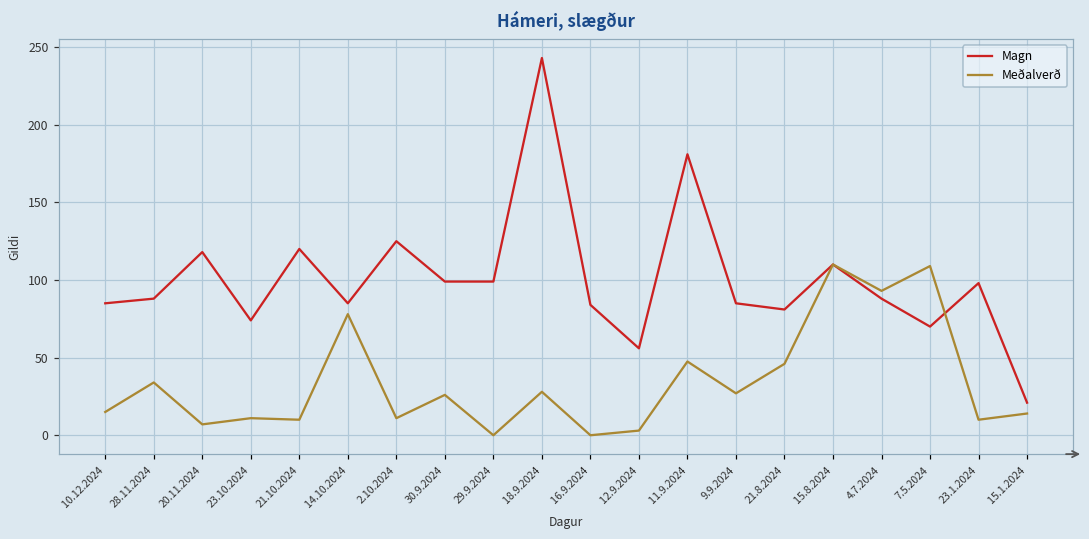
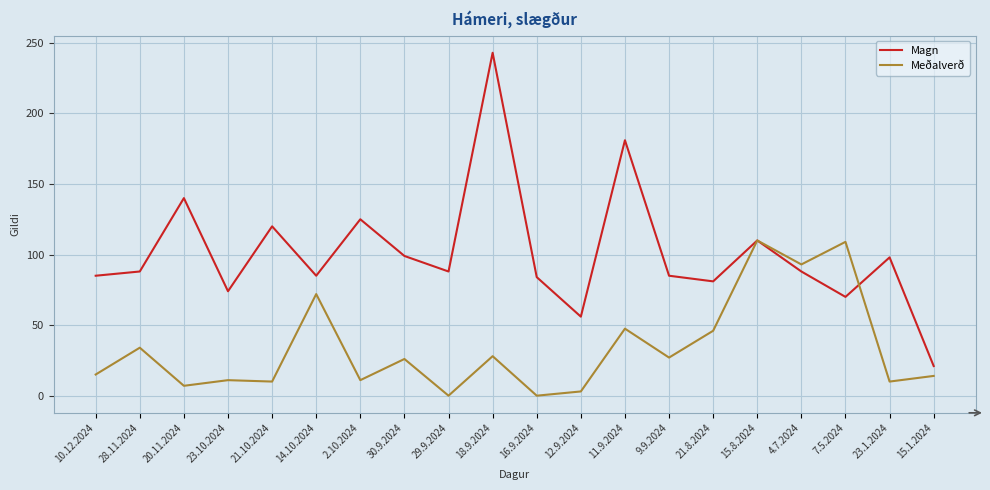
  {
    "Magn": {
      "10.12.2024": 85,
      "28.11.2024": 88,
-     "20.11.2024": 118,
+     "20.11.2024": 140,
      "23.10.2024": 74,
      "21.10.2024": 120,
      "14.10.2024": 85,
      "2.10.2024": 125,
      "30.9.2024": 99,
-     "29.9.2024": 99,
+     "29.9.2024": 88,
      "18.9.2024": 243,
      "16.9.2024": 84,
      "12.9.2024": 56,
      "11.9.2024": 181,
      "9.9.2024": 85,
      "21.8.2024": 81,
      "4.7.2024": 88,
      "7.5.2024": 70,
      "23.1.2024": 98,
      "15.1.2024": 21
    },
    "Meðalverð": {
      "10.12.2024": 15,
      "28.11.2024": 34,
      "20.11.2024": 7,
      "23.10.2024": 11,
      "21.10.2024": 10,
-     "14.10.2024": 78,
+     "14.10.2024": 72,
      "2.10.2024": 11,
      "30.9.2024": 26,
      "29.9.2024": 0,
      "18.9.2024": 28,
      "16.9.2024": 0,
      "12.9.2024": 3,
      "11.9.2024": 47,
      "9.9.2024": 27,
      "21.8.2024": 46,
      "4.7.2024": 93,
      "7.5.2024": 109,
      "23.1.2024": 10,
      "15.1.2024": 14
    }
  }
